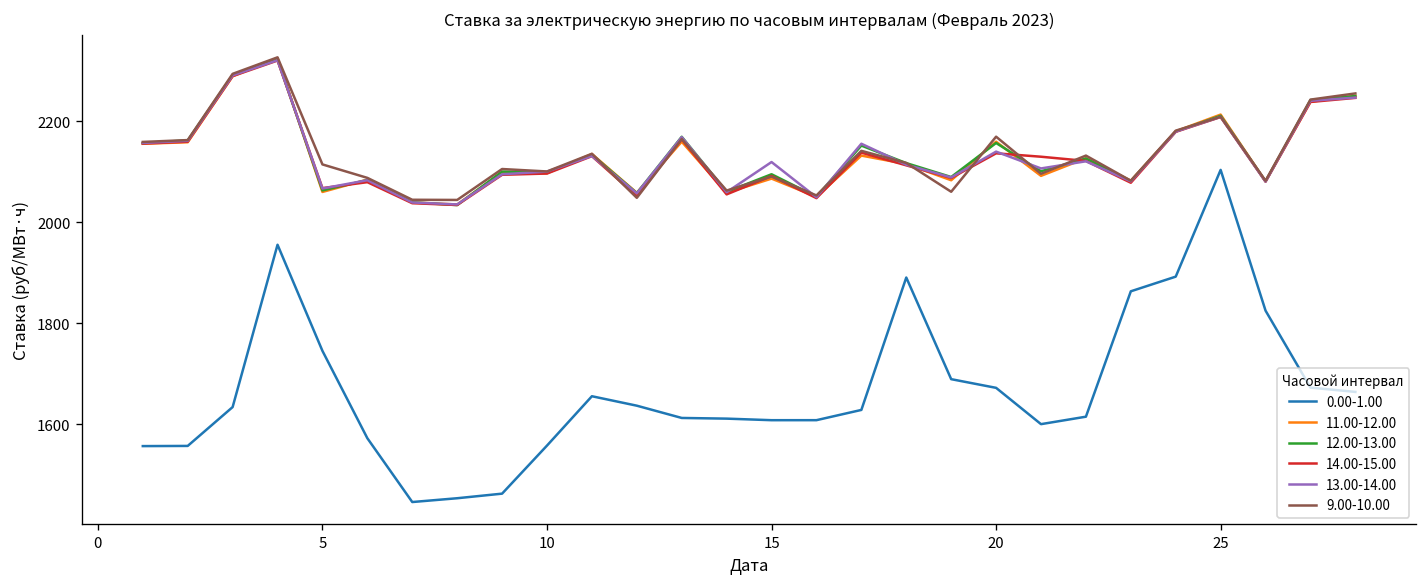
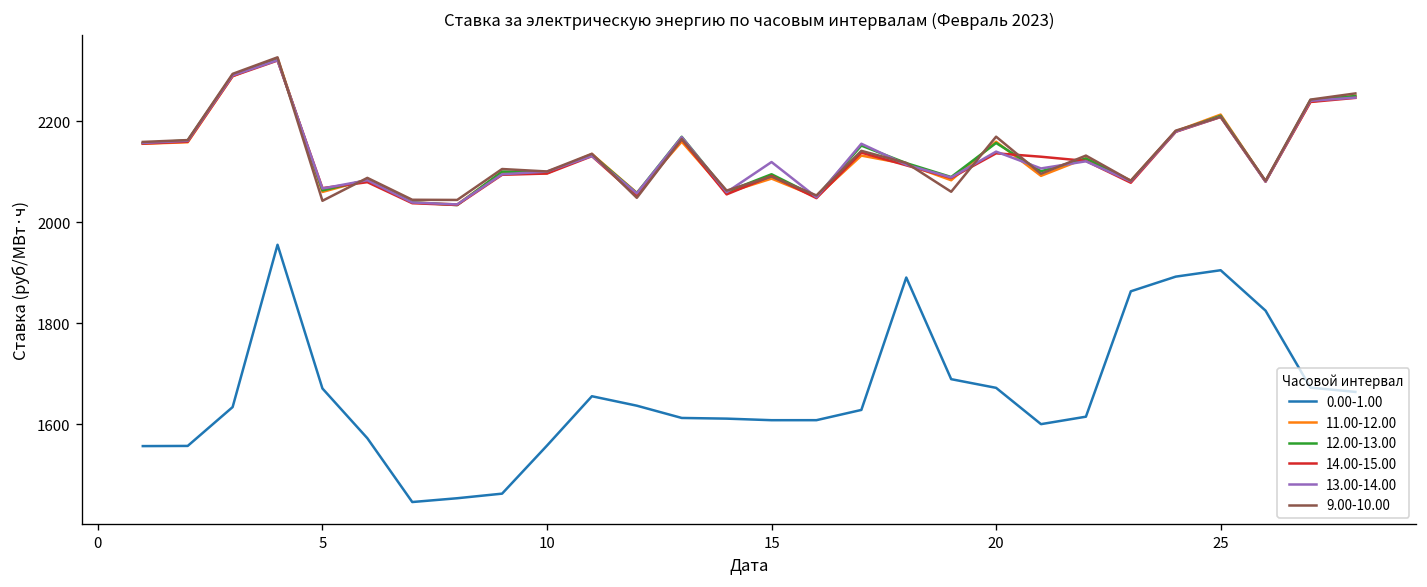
  {
    "0.00-1.00": {
-     "5": 1750,
+     "5": 1670,
      "10": 1560,
      "15": 1610,
      "20": 1670,
-     "25": 2100
+     "25": 1910
    },
    "13.00-14.00": {
      "15": 2120
    },
    "9.00-10.00": {
-     "5": 2110,
+     "5": 2040,
      "20": 2170
    }
  }
